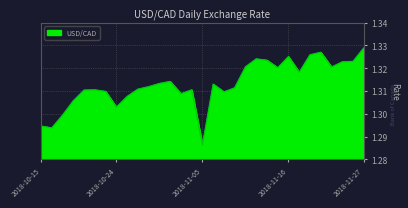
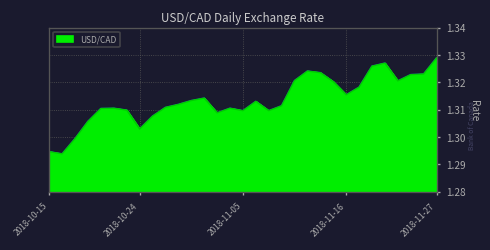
  {
    "USD/CAD": {
      "2018-10-15": 1.295,
      "2018-10-24": 1.303,
-     "2018-11-05": 1.286,
-     "2018-11-16": 1.325,
+     "2018-11-05": 1.310,
+     "2018-11-16": 1.315,
      "2018-11-27": 1.329
    }
  }
